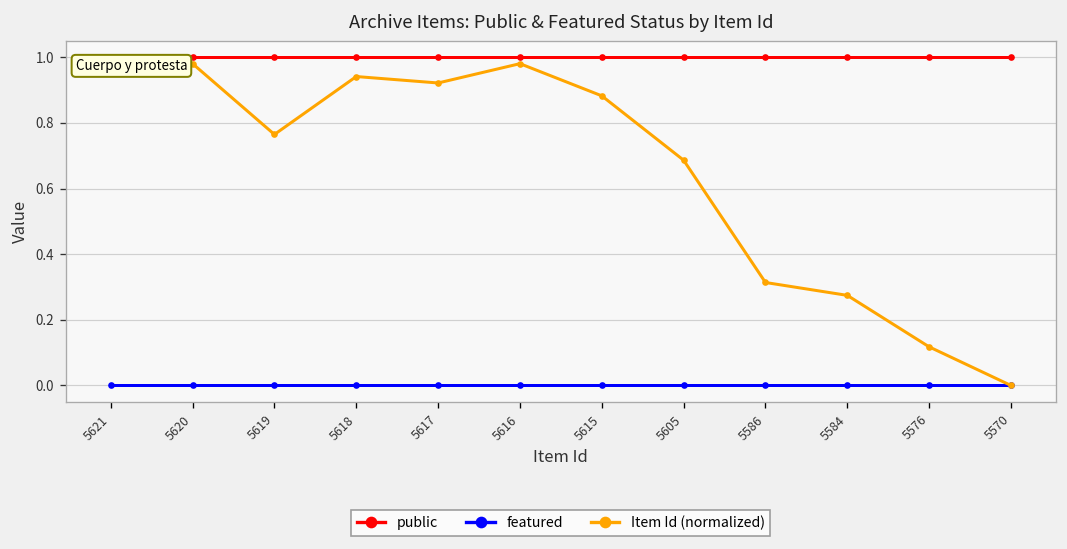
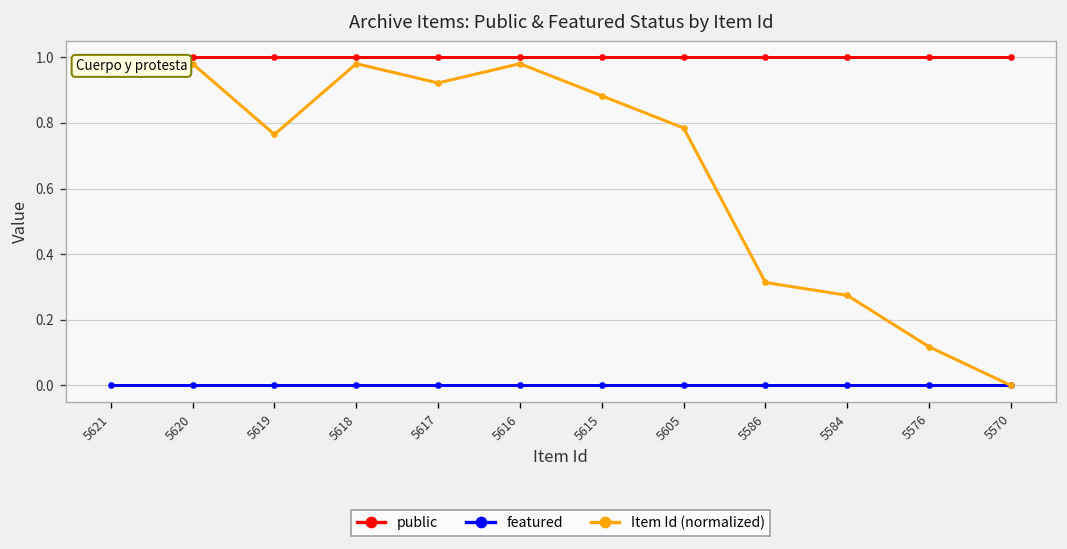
  {
    "public": {
      "5620": 1.00,
      "5619": 1.00,
      "5618": 1.00,
      "5617": 1.00,
      "5616": 1.00,
      "5615": 1.00,
      "5605": 1.00,
      "5586": 1.00,
      "5584": 1.00,
      "5576": 1.00,
      "5570": 1.00
    },
    "featured": {
      "5621": 0.00,
      "5620": 0.00,
      "5619": 0.00,
      "5618": 0.00,
      "5617": 0.00,
      "5616": 0.00,
      "5615": 0.00,
      "5605": 0.00,
      "5586": 0.00,
      "5584": 0.00,
      "5576": 0.00
    },
    "Item Id (normalized)": {
      "5620": 0.98,
      "5619": 0.76,
-     "5618": 0.94,
+     "5618": 0.98,
      "5617": 0.92,
      "5616": 0.98,
      "5615": 0.88,
-     "5605": 0.69,
+     "5605": 0.78,
      "5586": 0.31,
      "5584": 0.27,
      "5576": 0.12
    }
  }
